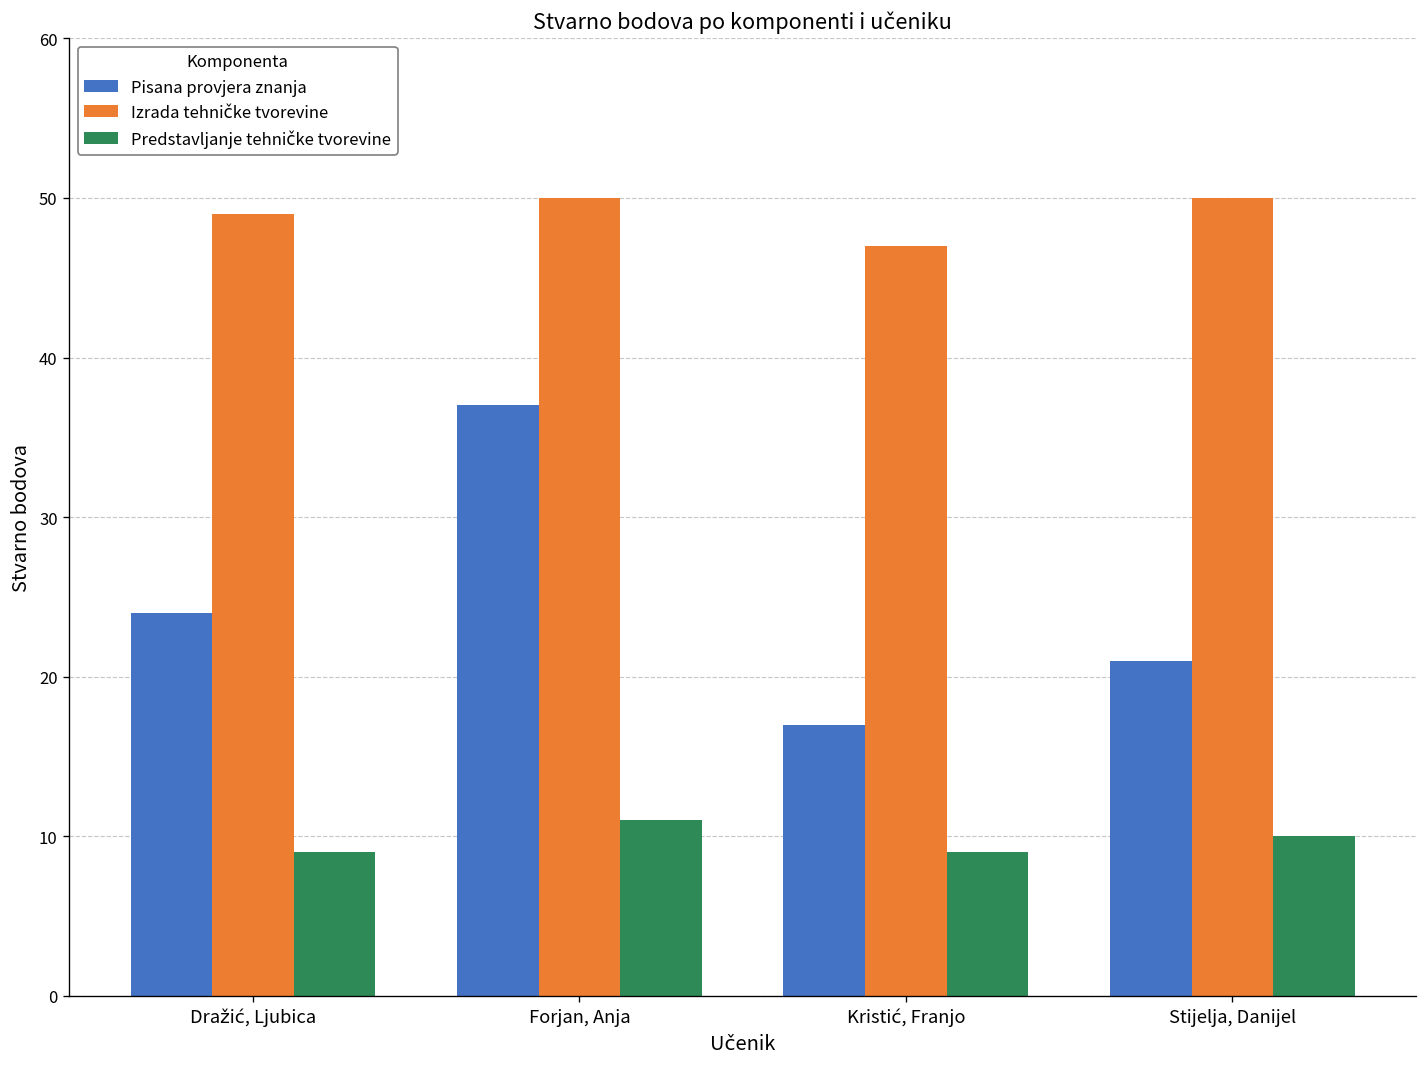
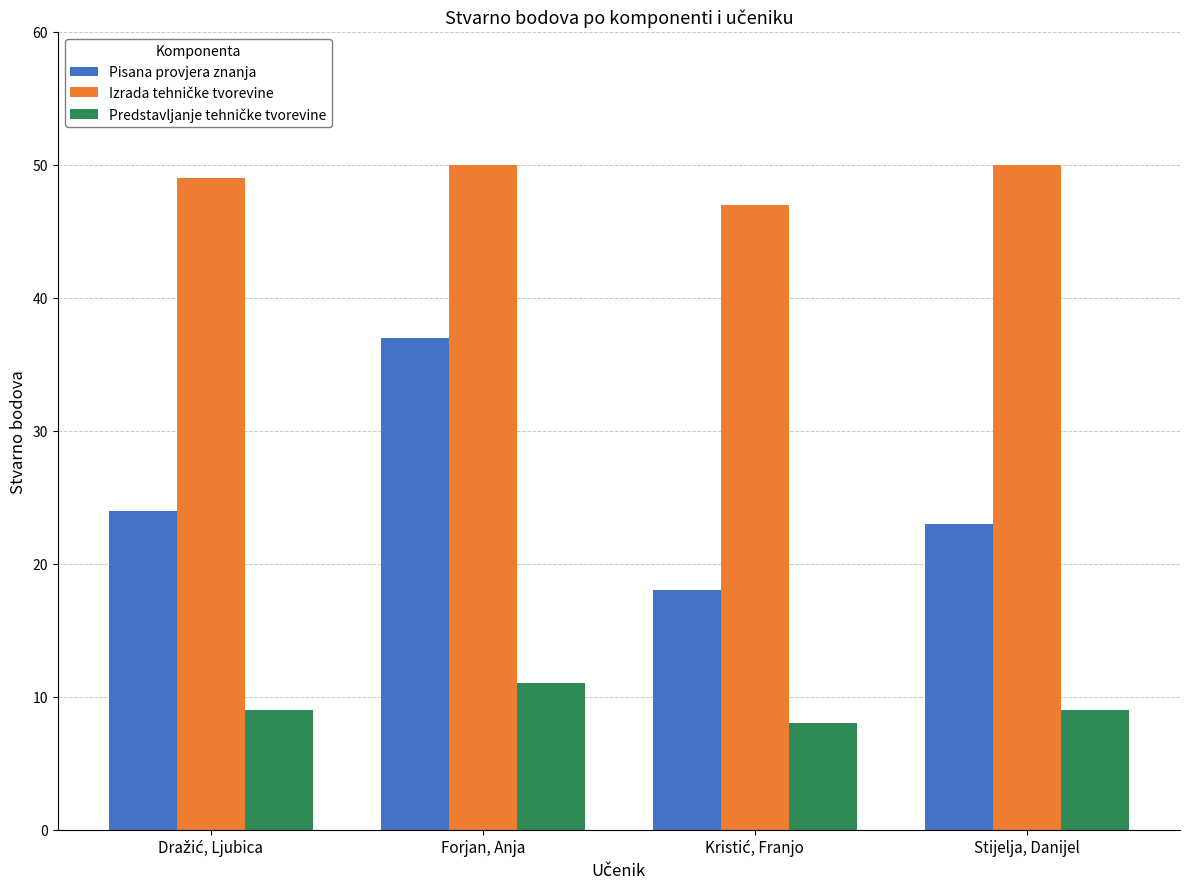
  {
    "Pisana provjera znanja": {
      "Dražić, Ljubica": 24,
      "Forjan, Anja": 37,
-     "Kristić, Franjo": 17,
-     "Stijelja, Danijel": 21
+     "Kristić, Franjo": 18,
+     "Stijelja, Danijel": 23
    },
    "Izrada tehničke tvorevine": {
      "Dražić, Ljubica": 49,
      "Forjan, Anja": 50,
      "Kristić, Franjo": 47,
      "Stijelja, Danijel": 50
    },
    "Predstavljanje tehničke tvorevine": {
      "Dražić, Ljubica": 9,
      "Forjan, Anja": 11,
-     "Kristić, Franjo": 9,
-     "Stijelja, Danijel": 10
+     "Kristić, Franjo": 8,
+     "Stijelja, Danijel": 9
    }
  }
